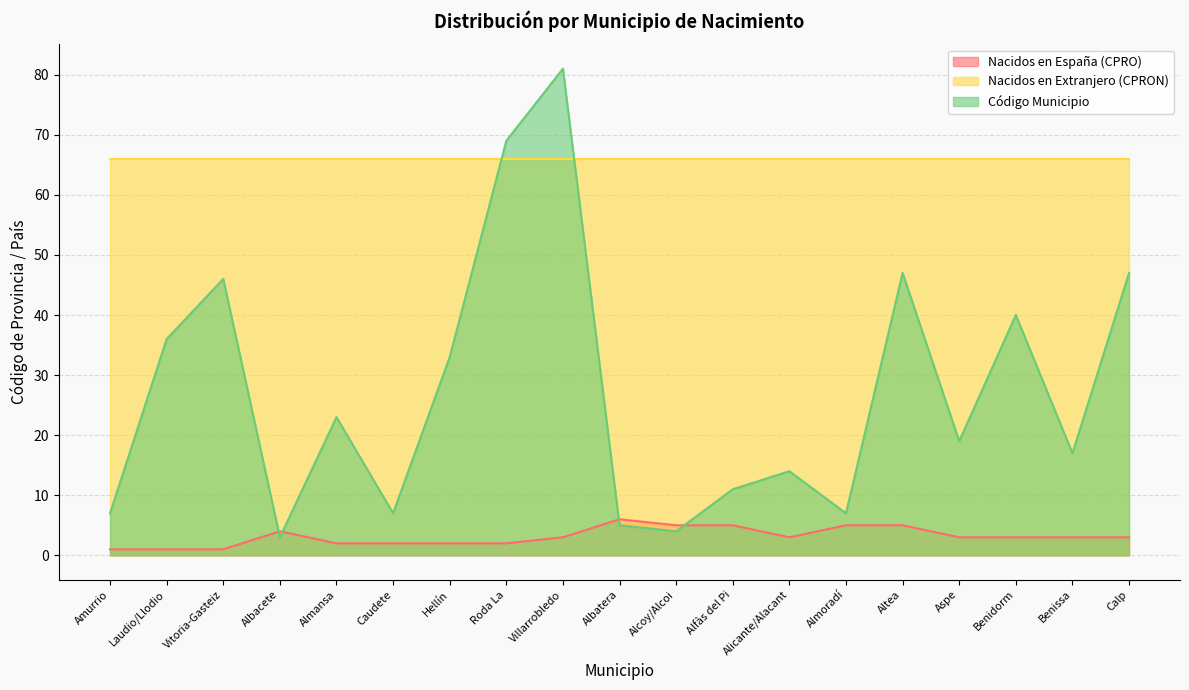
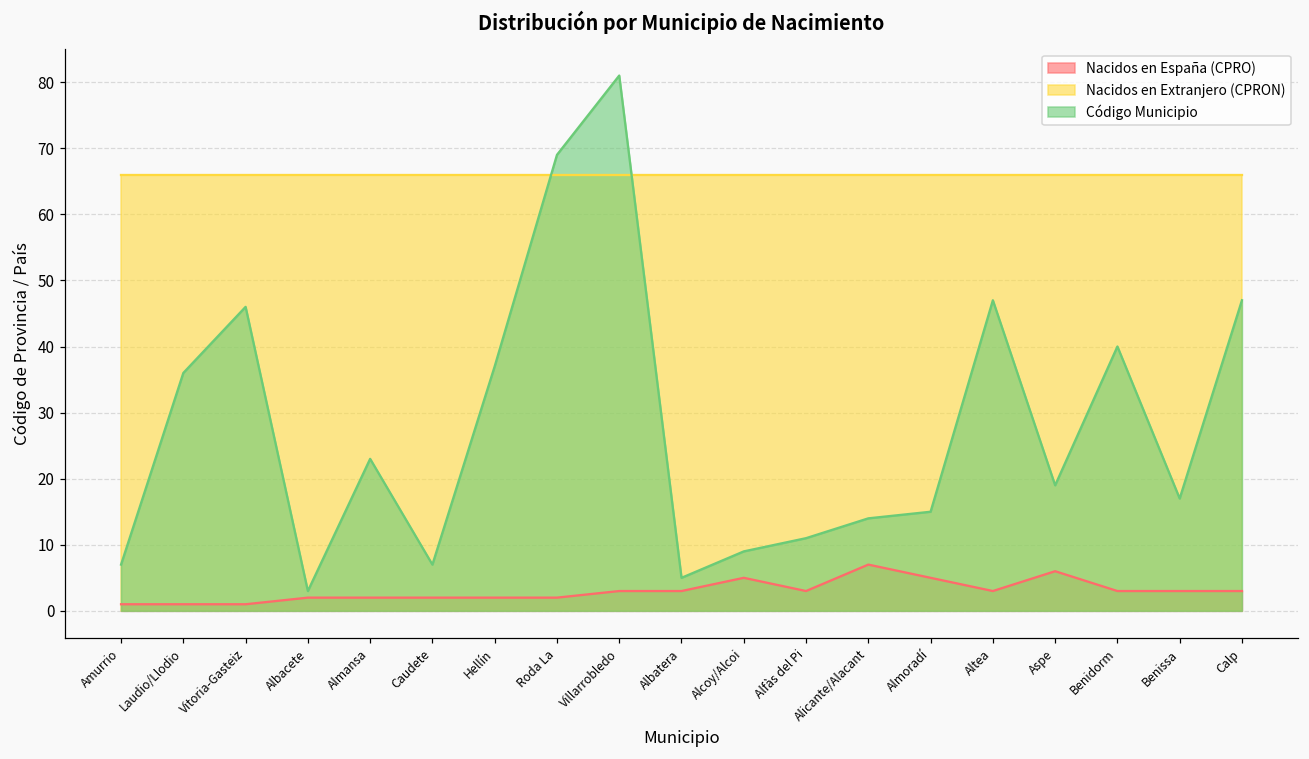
  {
    "Nacidos en España (CPRO)": {
      "Amurrio": 1,
      "Laudio/Llodio": 1,
      "Vitoria-Gasteiz": 1,
-     "Albacete": 4,
+     "Albacete": 2,
      "Almansa": 2,
      "Caudete": 2,
      "Hellín": 2,
      "Roda La": 2,
      "Villarrobledo": 3,
-     "Albatera": 6,
+     "Albatera": 3,
      "Alcoy/Alcoi": 5,
-     "Alfàs del Pi": 5,
-     "Alicante/Alacant": 3,
+     "Alfàs del Pi": 3,
+     "Alicante/Alacant": 7,
      "Almoradí": 5,
-     "Altea": 5,
-     "Aspe": 3,
+     "Altea": 3,
+     "Aspe": 6,
      "Benidorm": 3,
      "Benissa": 3,
      "Calp": 3
    },
    "Nacidos en Extranjero (CPRON)": {
      "Amurrio": 66,
      "Laudio/Llodio": 66,
      "Vitoria-Gasteiz": 66,
      "Albacete": 66,
      "Almansa": 66,
      "Caudete": 66,
      "Hellín": 66,
      "Roda La": 66,
      "Villarrobledo": 66,
      "Albatera": 66,
      "Alcoy/Alcoi": 66,
      "Alfàs del Pi": 66,
      "Alicante/Alacant": 66,
      "Almoradí": 66,
      "Altea": 66,
      "Aspe": 66,
      "Benidorm": 66,
      "Benissa": 66,
      "Calp": 66
    },
    "Código Municipio": {
      "Amurrio": 7,
      "Laudio/Llodio": 36,
      "Vitoria-Gasteiz": 46,
      "Albacete": 3,
      "Almansa": 23,
      "Caudete": 7,
-     "Hellín": 33,
+     "Hellín": 37,
      "Roda La": 69,
      "Villarrobledo": 81,
      "Albatera": 5,
-     "Alcoy/Alcoi": 4,
+     "Alcoy/Alcoi": 9,
      "Alfàs del Pi": 11,
      "Alicante/Alacant": 14,
-     "Almoradí": 7,
+     "Almoradí": 15,
      "Altea": 47,
      "Aspe": 19,
      "Benidorm": 40,
      "Benissa": 17,
      "Calp": 47
    }
  }
